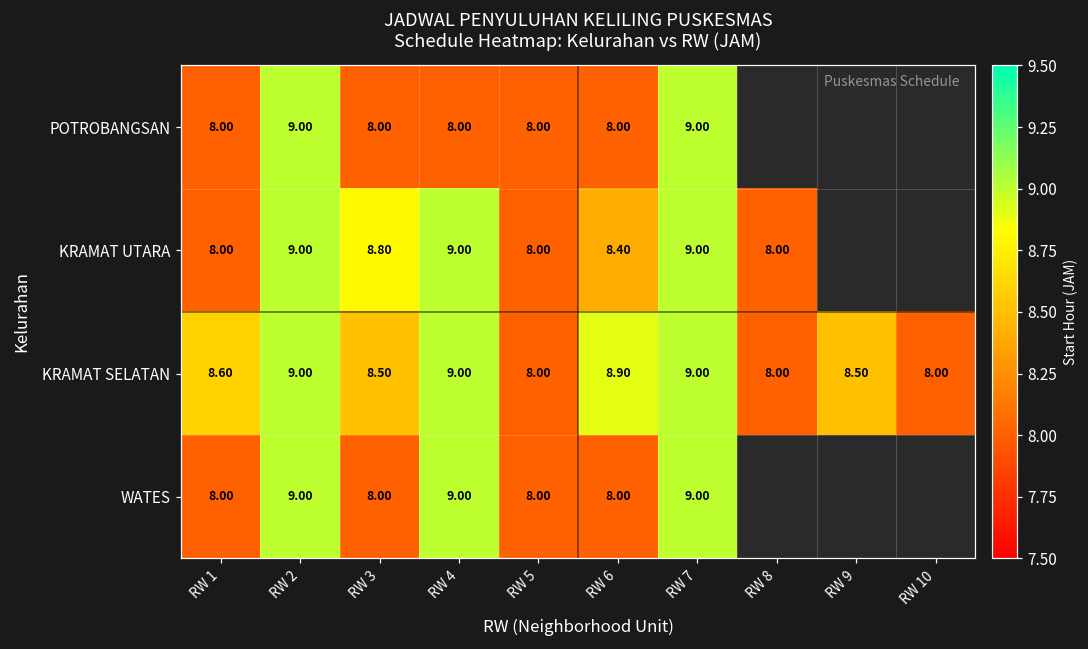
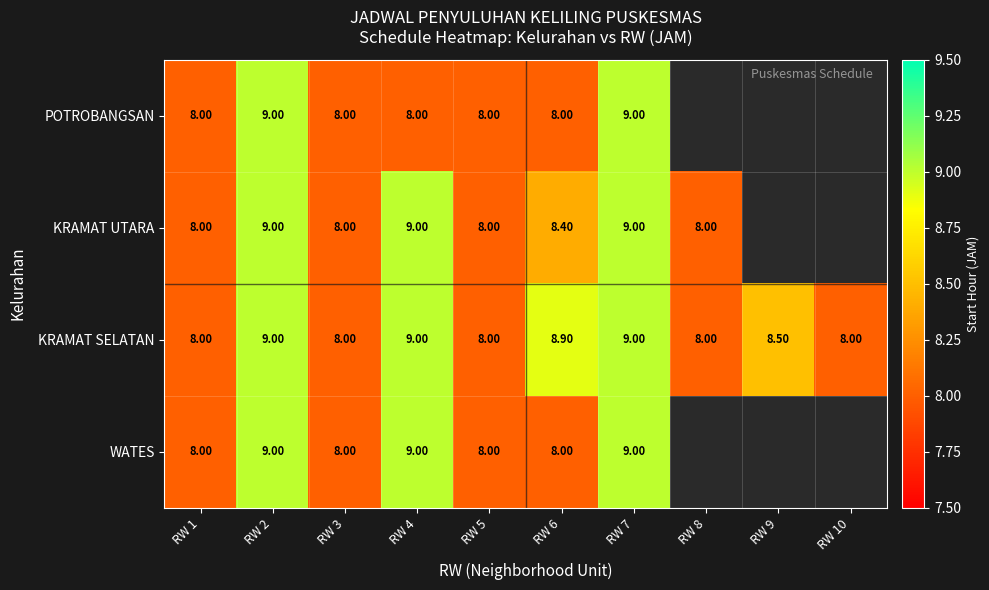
  {
    "POTROBANGSAN": {
      "RW 1": 8.00,
      "RW 2": 9.00,
      "RW 3": 8.00,
      "RW 4": 8.00,
      "RW 5": 8.00,
      "RW 6": 8.00,
      "RW 7": 9.00
    },
    "KRAMAT UTARA": {
      "RW 1": 8.00,
      "RW 2": 9.00,
-     "RW 3": 8.80,
+     "RW 3": 8.00,
      "RW 4": 9.00,
      "RW 5": 8.00,
      "RW 6": 8.40,
      "RW 7": 9.00,
      "RW 8": 8.00
    },
    "KRAMAT SELATAN": {
-     "RW 1": 8.60,
+     "RW 1": 8.00,
      "RW 2": 9.00,
-     "RW 3": 8.50,
+     "RW 3": 8.00,
      "RW 4": 9.00,
      "RW 5": 8.00,
      "RW 6": 8.90,
      "RW 7": 9.00,
      "RW 8": 8.00,
      "RW 9": 8.50,
      "RW 10": 8.00
    },
    "WATES": {
      "RW 1": 8.00,
      "RW 2": 9.00,
      "RW 3": 8.00,
      "RW 4": 9.00,
      "RW 5": 8.00,
      "RW 6": 8.00,
      "RW 7": 9.00
    }
  }
